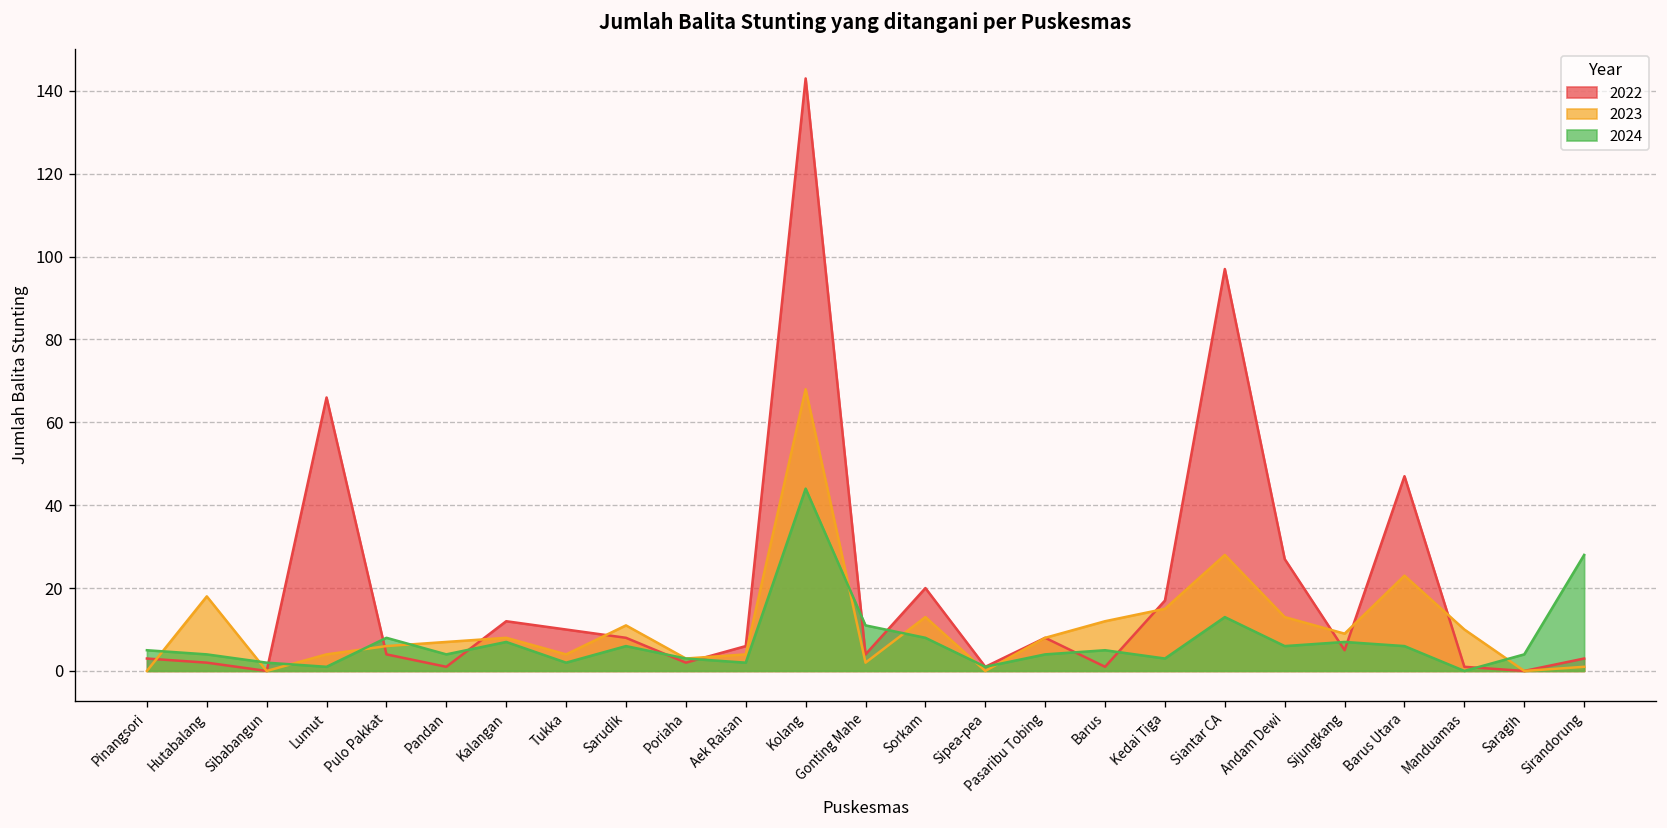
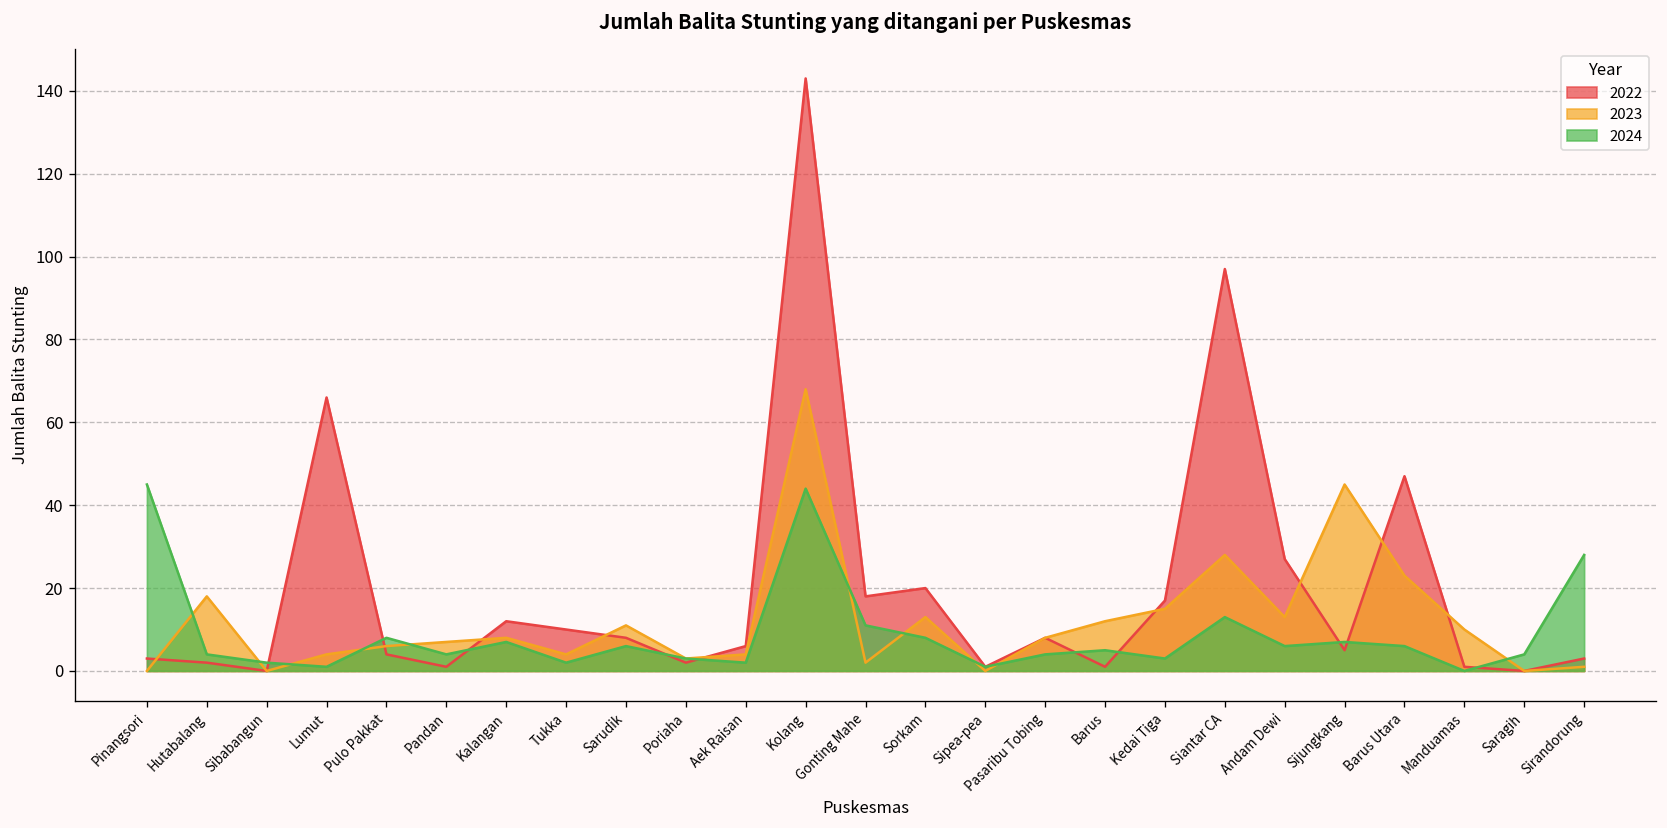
  {
    "2022": {
      "Pinangsori": 3,
      "Hutabalang": 2,
      "Lumut": 66,
      "Pulo Pakkat": 4,
      "Pandan": 1,
      "Kalangan": 12,
      "Tukka": 10,
      "Sarudik": 8,
      "Poriaha": 2,
      "Aek Raisan": 6,
      "Kolang": 143,
-     "Gonting Mahe": 4,
+     "Gonting Mahe": 18,
      "Sorkam": 20,
      "Barus": 1,
      "Kedai Tiga": 17,
      "Siantar CA": 97,
      "Andam Dewi": 27,
      "Sijungkang": 5,
      "Barus Utara": 47,
      "Manduamas": 1,
      "Sirandorung": 3
    },
    "2023": {
      "Pinangsori": 0,
      "Hutabalang": 18,
      "Lumut": 4,
      "Pulo Pakkat": 6,
      "Pandan": 7,
      "Kalangan": 8,
      "Tukka": 4,
      "Sarudik": 11,
      "Aek Raisan": 4,
      "Kolang": 68,
      "Gonting Mahe": 2,
      "Sorkam": 13,
      "Sipea-pea": 0,
      "Barus": 12,
      "Kedai Tiga": 15,
      "Siantar CA": 28,
      "Andam Dewi": 13,
-     "Sijungkang": 9,
+     "Sijungkang": 45,
      "Barus Utara": 23,
      "Manduamas": 10,
      "Sirandorung": 1
    },
    "2024": {
-     "Pinangsori": 5,
+     "Pinangsori": 45,
      "Hutabalang": 4,
      "Sibabangun": 2,
      "Lumut": 1,
      "Pulo Pakkat": 8,
      "Pandan": 4,
      "Kalangan": 7,
      "Tukka": 2,
      "Sarudik": 6,
      "Aek Raisan": 2,
      "Kolang": 44,
      "Gonting Mahe": 11,
      "Sorkam": 8,
      "Pasaribu Tobing": 4,
      "Barus": 5,
      "Kedai Tiga": 3,
      "Siantar CA": 13,
      "Andam Dewi": 6,
      "Sijungkang": 7,
      "Barus Utara": 6,
      "Manduamas": 0,
      "Saragih": 4,
      "Sirandorung": 28
    }
  }
